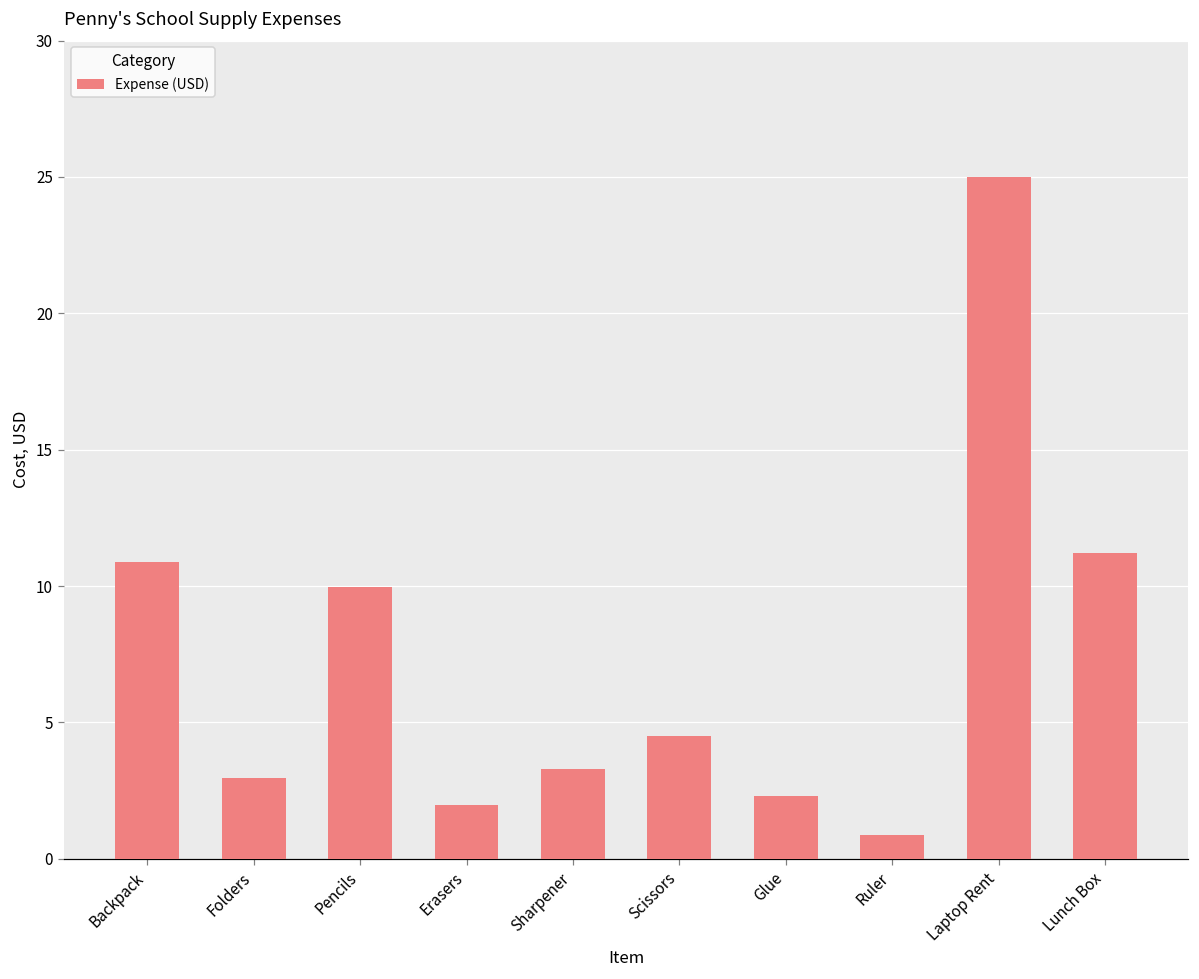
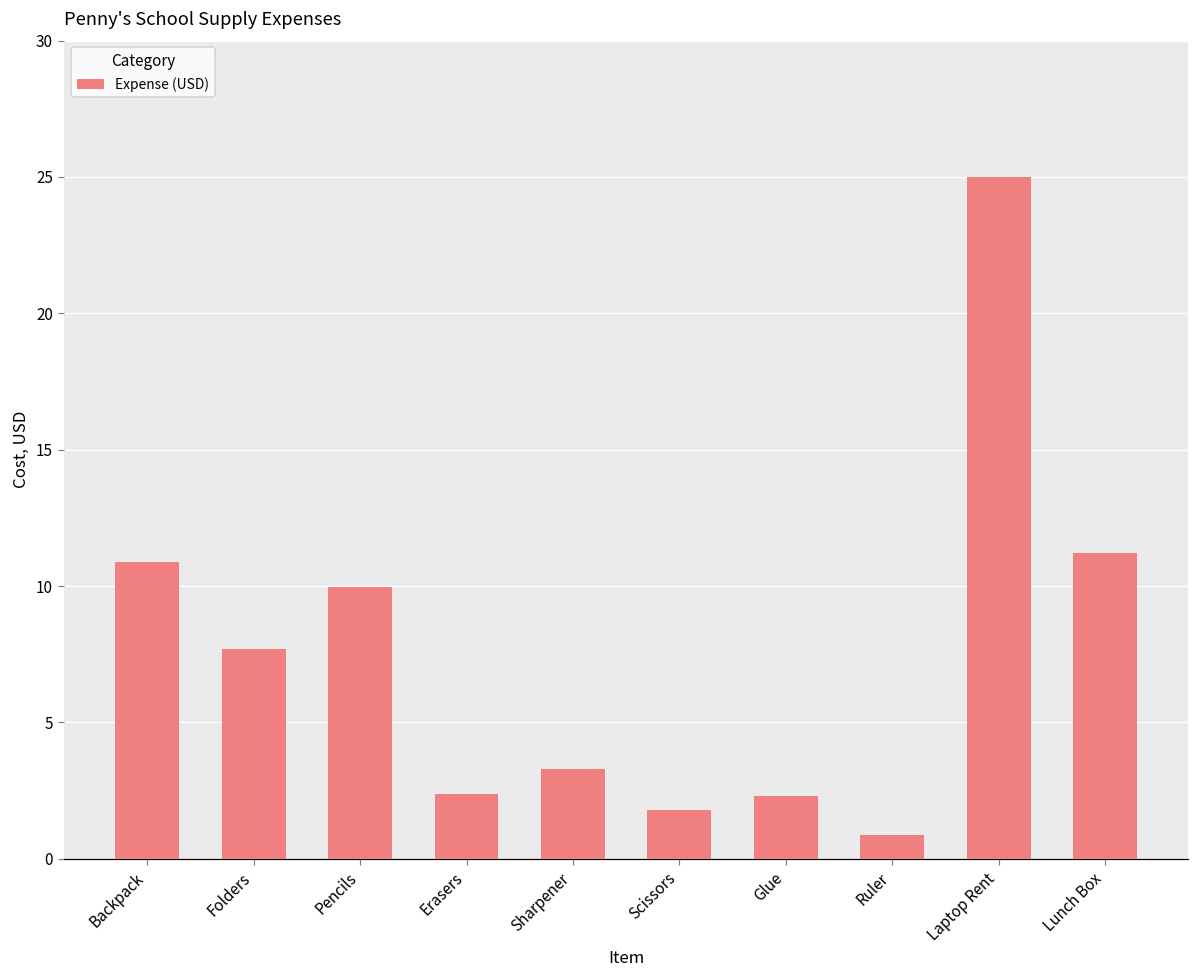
  {
    "Backpack": 10.9,
-   "Folders": 3.0,
+   "Folders": 7.7,
    "Pencils": 10.0,
-   "Erasers": 2.0,
+   "Erasers": 2.4,
    "Sharpener": 3.3,
-   "Scissors": 4.5,
+   "Scissors": 1.8,
    "Glue": 2.3,
    "Ruler": 0.9,
    "Laptop Rent": 25.0,
    "Lunch Box": 11.2
  }
